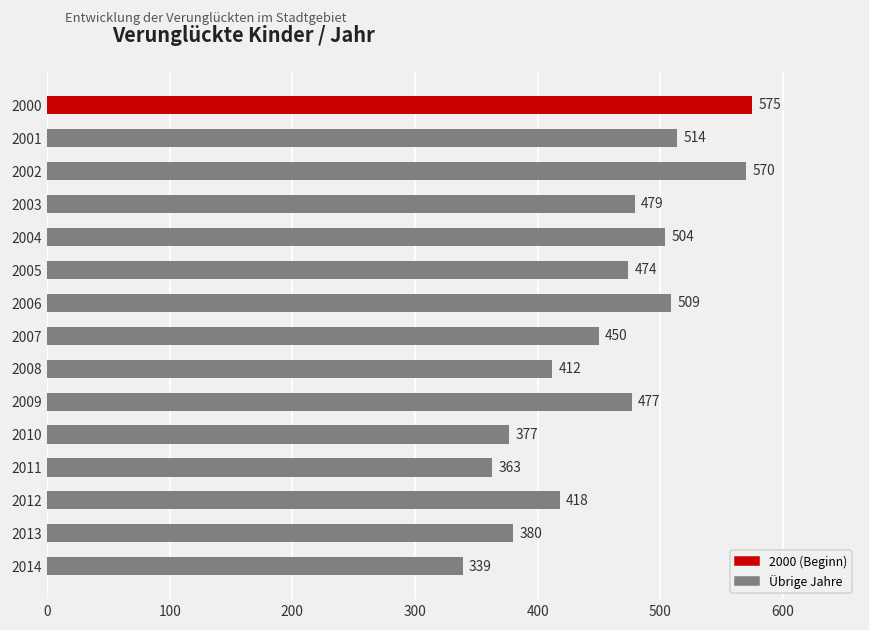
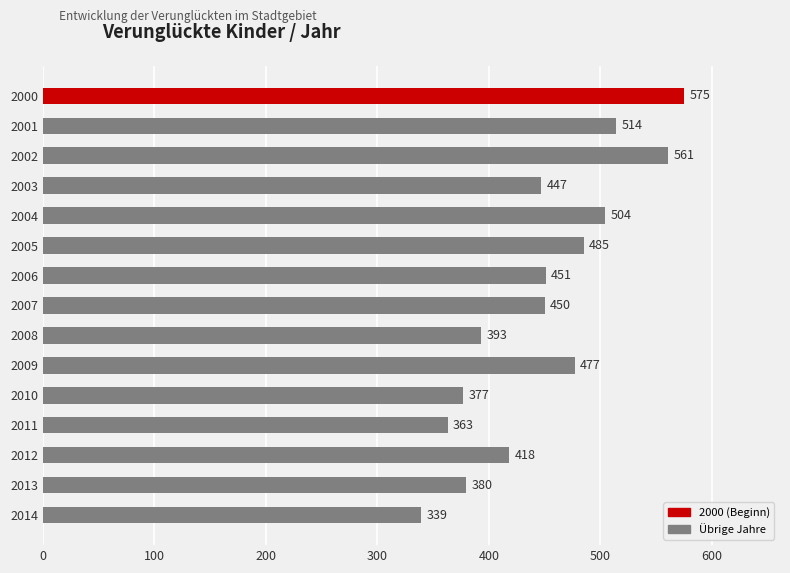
  {
    "2000": 575,
    "2001": 514,
-   "2002": 570,
-   "2003": 479,
+   "2002": 561,
+   "2003": 447,
    "2004": 504,
-   "2005": 474,
-   "2006": 509,
+   "2005": 485,
+   "2006": 451,
    "2007": 450,
-   "2008": 412,
+   "2008": 393,
    "2009": 477,
    "2010": 377,
    "2011": 363,
    "2012": 418,
    "2013": 380,
    "2014": 339
  }
